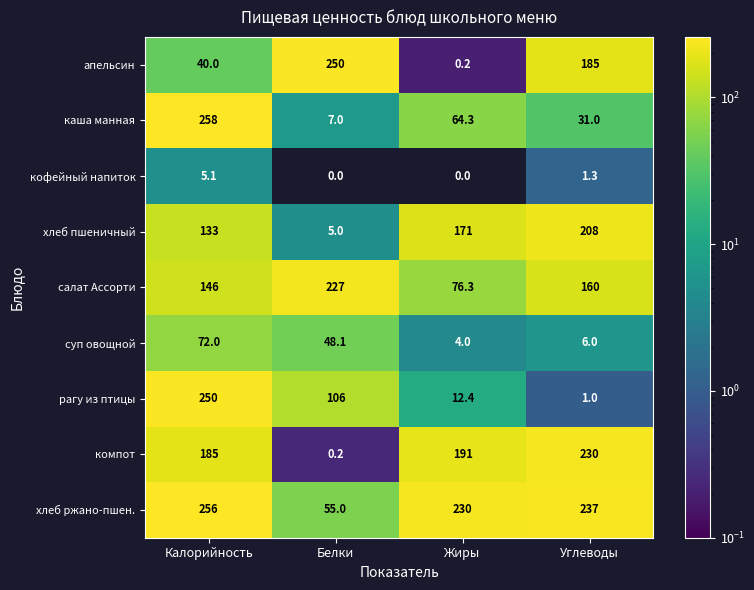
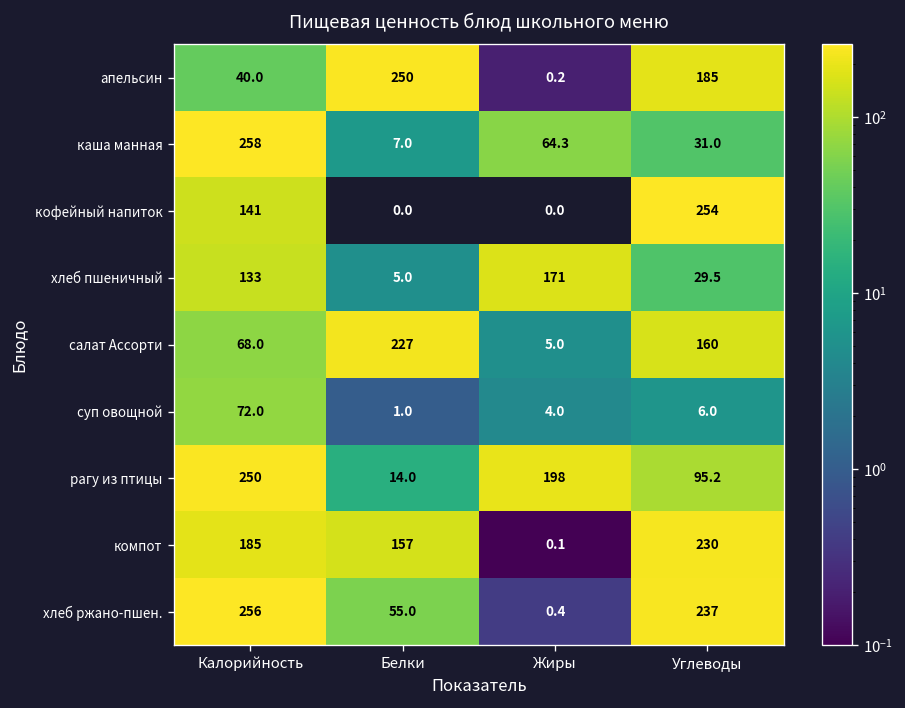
  {
    "апельсин": {
      "Калорийность": 40.0,
      "Белки": 250,
      "Жиры": 0.2,
      "Углеводы": 185
    },
    "каша манная": {
      "Калорийность": 258,
      "Белки": 7.0,
      "Жиры": 64.3,
      "Углеводы": 31.0
    },
    "кофейный напиток": {
-     "Калорийность": 5.1,
+     "Калорийность": 141,
      "Белки": 0.0,
      "Жиры": 0.0,
-     "Углеводы": 1.3
+     "Углеводы": 254
    },
    "хлеб пшеничный": {
      "Калорийность": 133,
      "Белки": 5.0,
      "Жиры": 171,
-     "Углеводы": 208
+     "Углеводы": 29.5
    },
    "салат Ассорти": {
-     "Калорийность": 146,
+     "Калорийность": 68.0,
      "Белки": 227,
-     "Жиры": 76.3,
+     "Жиры": 5.0,
      "Углеводы": 160
    },
    "суп овощной": {
      "Калорийность": 72.0,
-     "Белки": 48.1,
+     "Белки": 1.0,
      "Жиры": 4.0,
      "Углеводы": 6.0
    },
    "рагу из птицы": {
      "Калорийность": 250,
-     "Белки": 106,
-     "Жиры": 12.4,
-     "Углеводы": 1.0
+     "Белки": 14.0,
+     "Жиры": 198,
+     "Углеводы": 95.2
    },
    "компот": {
      "Калорийность": 185,
-     "Белки": 0.2,
-     "Жиры": 191,
+     "Белки": 157,
+     "Жиры": 0.1,
      "Углеводы": 230
    },
    "хлеб ржано-пшен.": {
      "Калорийность": 256,
      "Белки": 55.0,
-     "Жиры": 230,
+     "Жиры": 0.4,
      "Углеводы": 237
    }
  }
